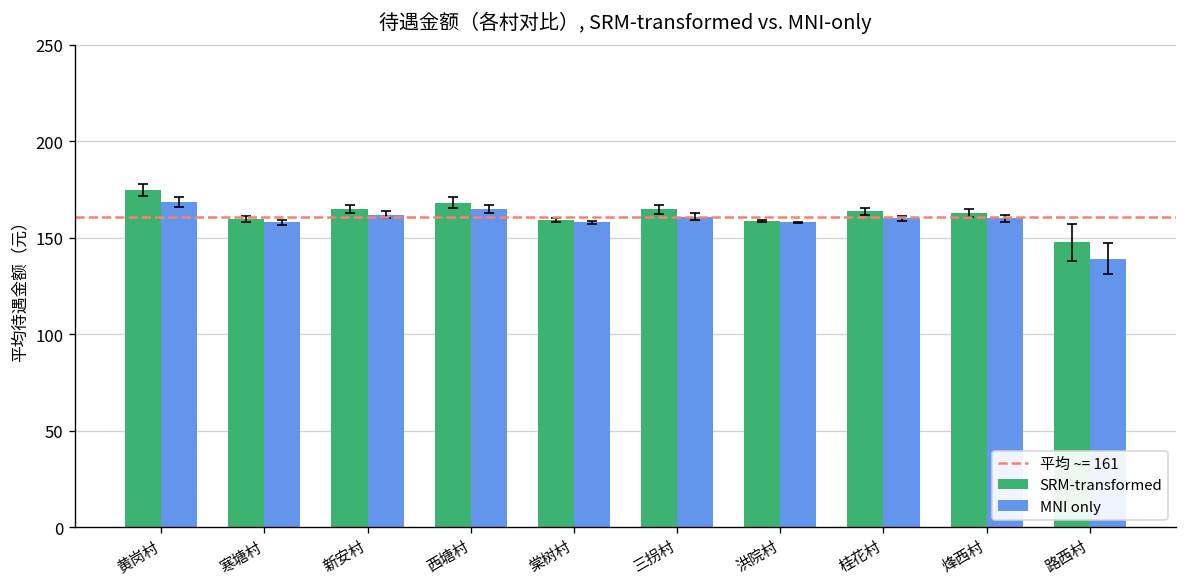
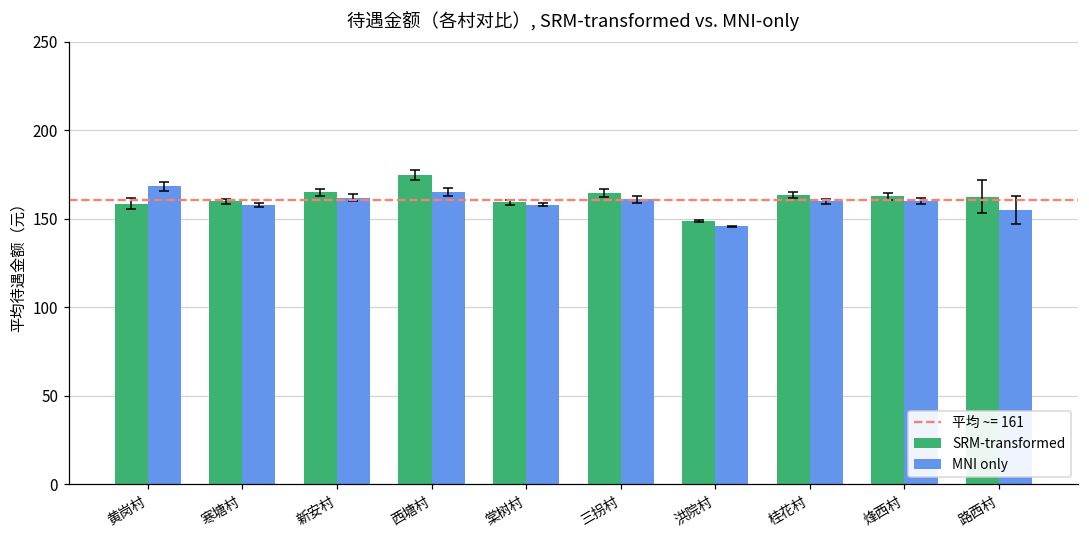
  {
    "SRM-transformed": {
-     "黄岗村": 175,
+     "黄岗村": 159,
      "寒塘村": 160,
      "新安村": 165,
-     "西塘村": 168,
+     "西塘村": 175,
      "棠树村": 159,
      "三拐村": 165,
-     "洪院村": 159,
+     "洪院村": 149,
      "桂花村": 164,
      "烽西村": 163,
-     "路西村": 148
+     "路西村": 163
    },
    "MNI only": {
      "黄岗村": 169,
      "寒塘村": 158,
      "新安村": 162,
      "西塘村": 165,
      "棠树村": 158,
      "三拐村": 161,
-     "洪院村": 158,
+     "洪院村": 146,
      "桂花村": 160,
      "烽西村": 160,
-     "路西村": 139
+     "路西村": 155
    }
  }
